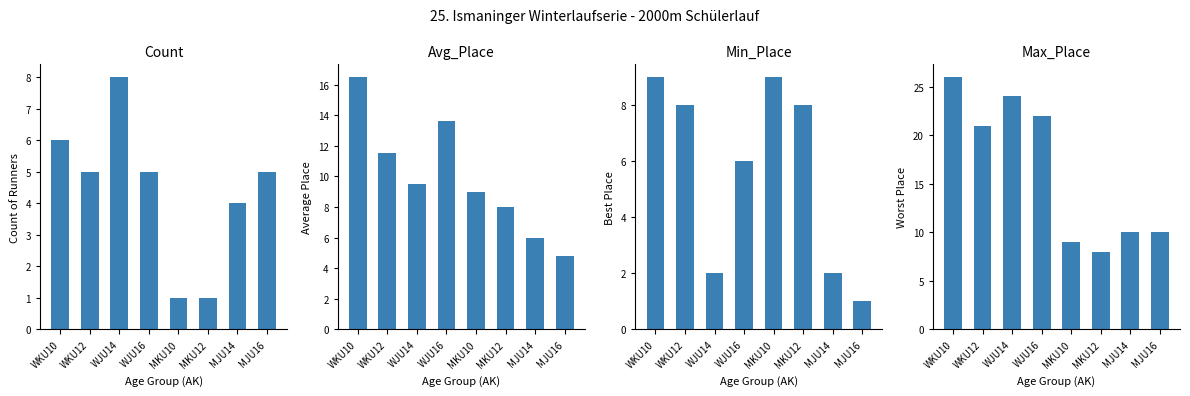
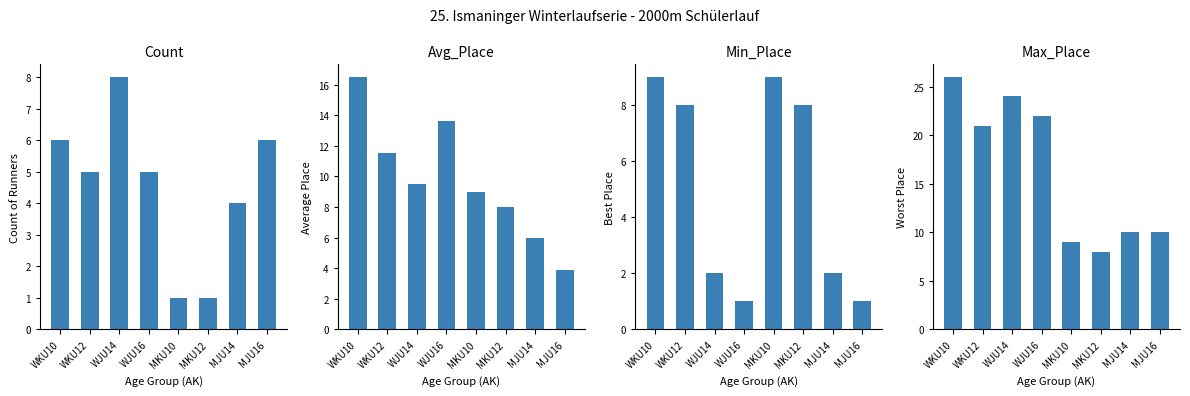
  {
    "Count": {
      "WKU10": 6,
      "WKU12": 5,
      "WJU14": 8,
      "WJU16": 5,
      "MKU10": 1,
      "MKU12": 1,
      "MJU14": 4,
-     "MJU16": 5
+     "MJU16": 6
    },
    "Avg_Place": {
      "WKU10": 16.5,
      "WKU12": 11.5,
      "WJU14": 9.5,
      "WJU16": 13.6,
      "MKU10": 9.0,
      "MKU12": 8.0,
      "MJU14": 6.0,
-     "MJU16": 4.8
+     "MJU16": 3.9
    },
    "Min_Place": {
      "WKU10": 9,
      "WKU12": 8,
      "WJU14": 2,
-     "WJU16": 6,
+     "WJU16": 1,
      "MKU10": 9,
      "MKU12": 8,
      "MJU14": 2,
      "MJU16": 1
    },
    "Max_Place": {
      "WKU10": 26,
      "WKU12": 21,
      "WJU14": 24,
      "WJU16": 22,
      "MKU10": 9,
      "MKU12": 8,
      "MJU14": 10,
      "MJU16": 10
    }
  }
